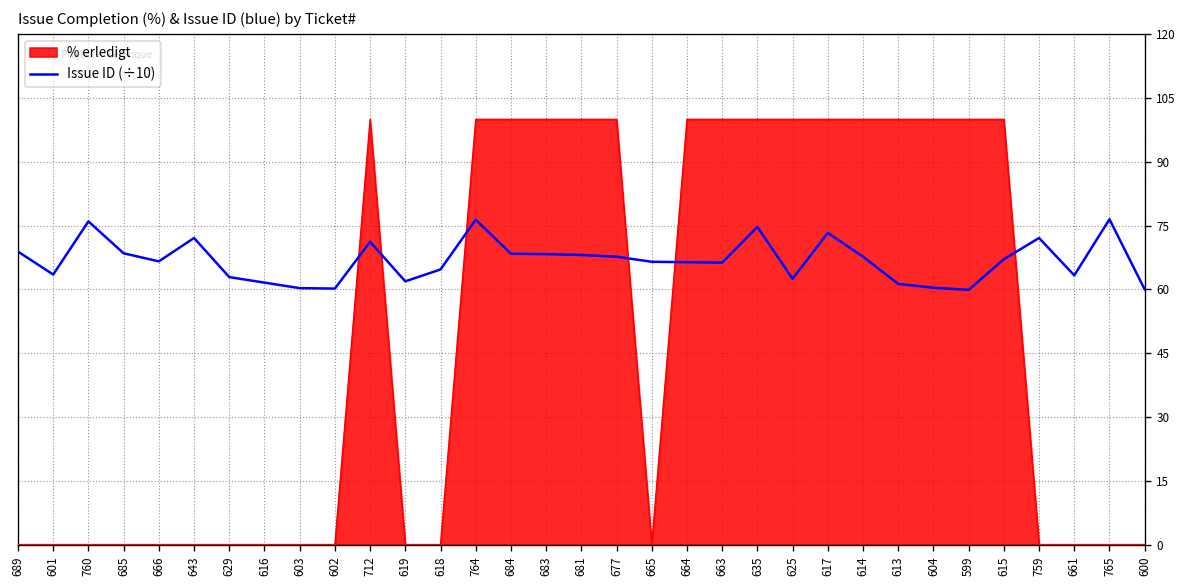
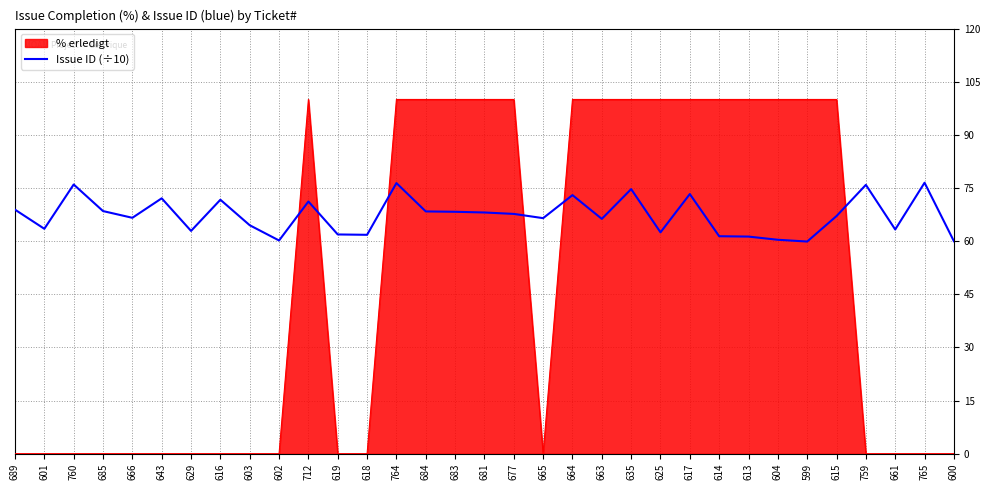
  {
    "% erledigt": {
      "689": 0,
      "601": 0,
      "760": 0,
      "685": 0,
      "666": 0,
      "643": 0,
      "629": 0,
      "616": 0,
      "603": 0,
      "602": 0,
      "712": 100,
      "619": 0,
      "618": 0,
      "764": 100,
      "684": 100,
      "683": 100,
      "681": 100,
      "677": 100,
      "665": 0,
      "664": 100,
      "663": 100,
      "635": 100,
      "625": 100,
      "617": 100,
      "614": 100,
      "613": 100,
      "604": 100,
      "599": 100,
      "615": 100,
      "759": 0,
      "661": 0,
      "765": 0,
      "600": 0
    },
    "Issue ID (÷10)": {
      "689": 69,
      "601": 64,
      "760": 76,
      "685": 69,
      "666": 67,
      "643": 72,
      "629": 63,
-     "616": 62,
-     "603": 60,
+     "616": 72,
+     "603": 65,
      "602": 60,
      "712": 71,
      "619": 62,
-     "618": 65,
+     "618": 62,
      "764": 76,
      "684": 68,
      "683": 68,
      "681": 68,
      "677": 68,
      "665": 67,
-     "664": 66,
+     "664": 73,
      "663": 66,
      "635": 75,
      "625": 63,
      "617": 73,
-     "614": 68,
+     "614": 61,
      "613": 61,
      "604": 60,
      "599": 60,
      "615": 67,
-     "759": 72,
+     "759": 76,
      "661": 63,
      "765": 77,
      "600": 60
    }
  }
